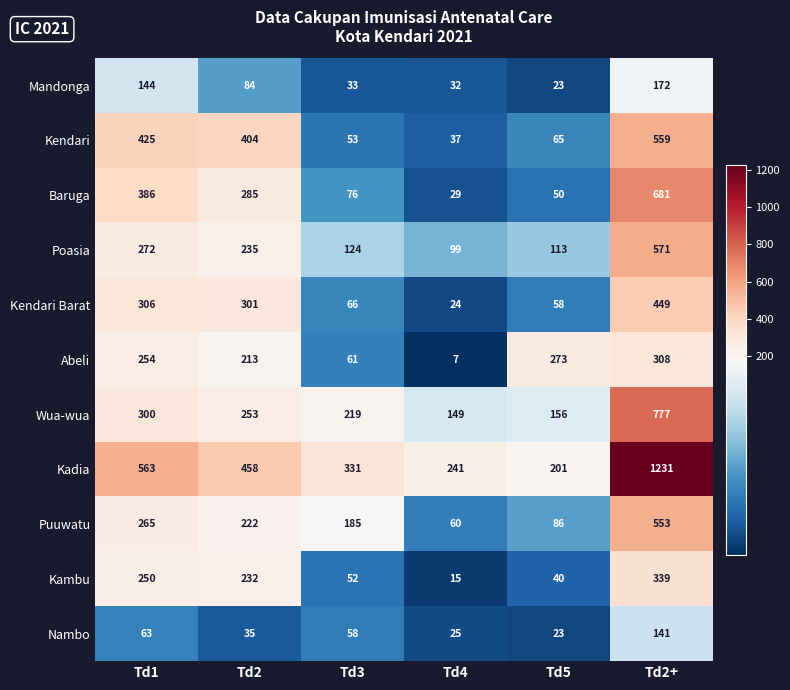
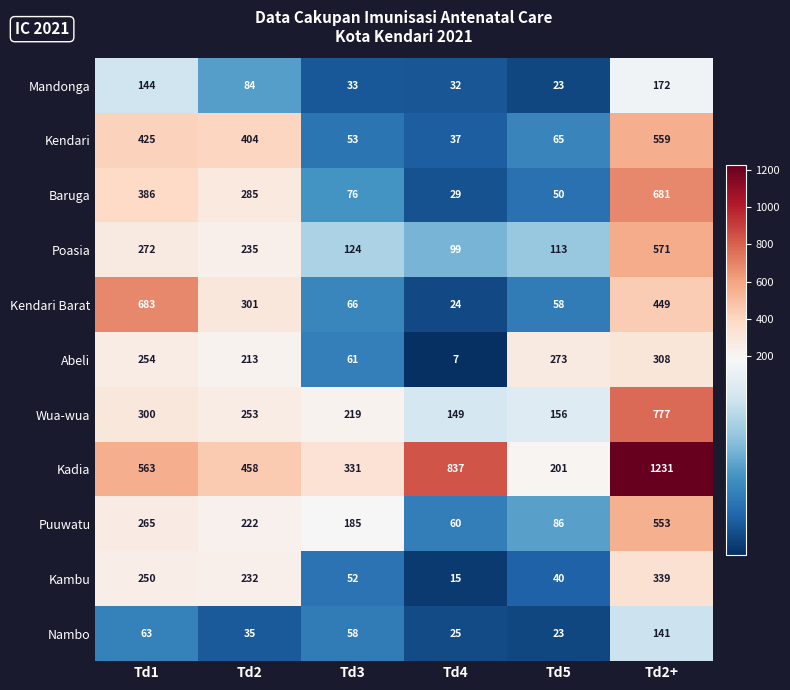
  {
    "Mandonga": {
      "Td1": 144,
      "Td2": 84,
      "Td3": 33,
      "Td4": 32,
      "Td5": 23,
      "Td2+": 172
    },
    "Kendari": {
      "Td1": 425,
      "Td2": 404,
      "Td3": 53,
      "Td4": 37,
      "Td5": 65,
      "Td2+": 559
    },
    "Baruga": {
      "Td1": 386,
      "Td2": 285,
      "Td3": 76,
      "Td4": 29,
      "Td5": 50,
      "Td2+": 681
    },
    "Poasia": {
      "Td1": 272,
      "Td2": 235,
      "Td3": 124,
      "Td4": 99,
      "Td5": 113,
      "Td2+": 571
    },
    "Kendari Barat": {
-     "Td1": 306,
+     "Td1": 683,
      "Td2": 301,
      "Td3": 66,
      "Td4": 24,
      "Td5": 58,
      "Td2+": 449
    },
    "Abeli": {
      "Td1": 254,
      "Td2": 213,
      "Td3": 61,
      "Td4": 7,
      "Td5": 273,
      "Td2+": 308
    },
    "Wua-wua": {
      "Td1": 300,
      "Td2": 253,
      "Td3": 219,
      "Td4": 149,
      "Td5": 156,
      "Td2+": 777
    },
    "Kadia": {
      "Td1": 563,
      "Td2": 458,
      "Td3": 331,
-     "Td4": 241,
+     "Td4": 837,
      "Td5": 201,
      "Td2+": 1231
    },
    "Puuwatu": {
      "Td1": 265,
      "Td2": 222,
      "Td3": 185,
      "Td4": 60,
      "Td5": 86,
      "Td2+": 553
    },
    "Kambu": {
      "Td1": 250,
      "Td2": 232,
      "Td3": 52,
      "Td4": 15,
      "Td5": 40,
      "Td2+": 339
    },
    "Nambo": {
      "Td1": 63,
      "Td2": 35,
      "Td3": 58,
      "Td4": 25,
      "Td5": 23,
      "Td2+": 141
    }
  }
